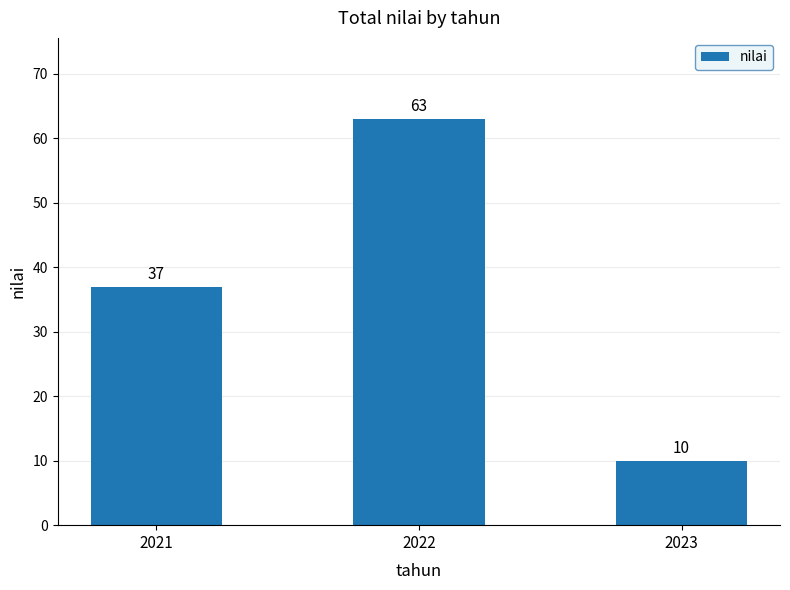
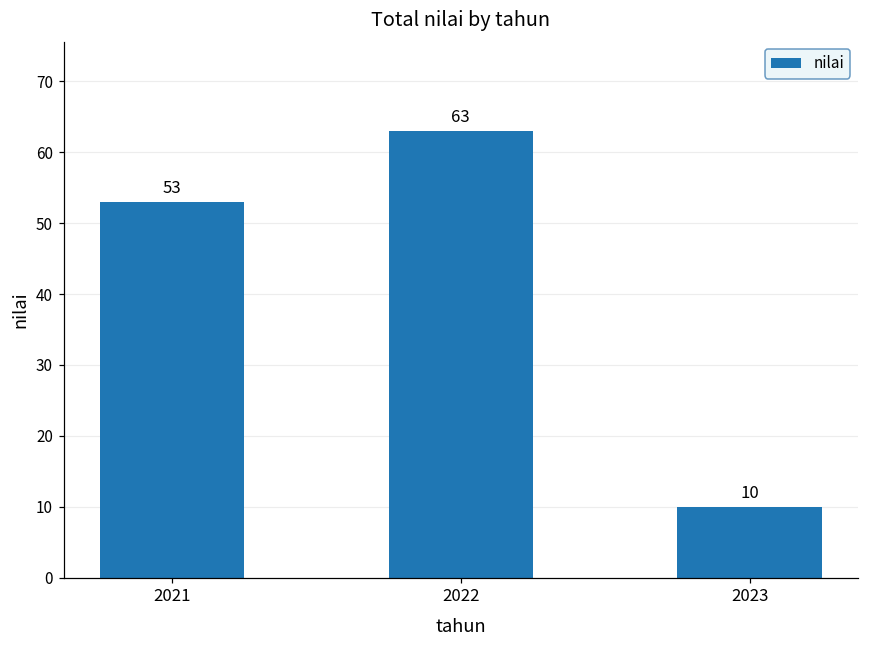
  {
-   "2021": 37,
+   "2021": 53,
    "2022": 63,
    "2023": 10
  }
